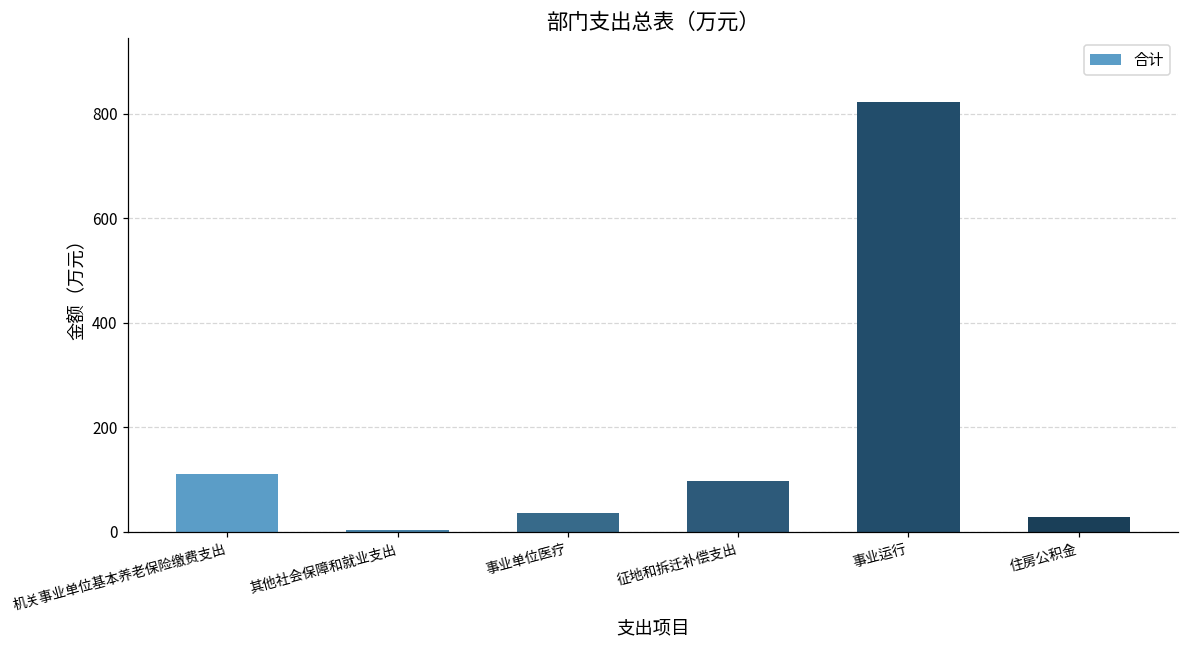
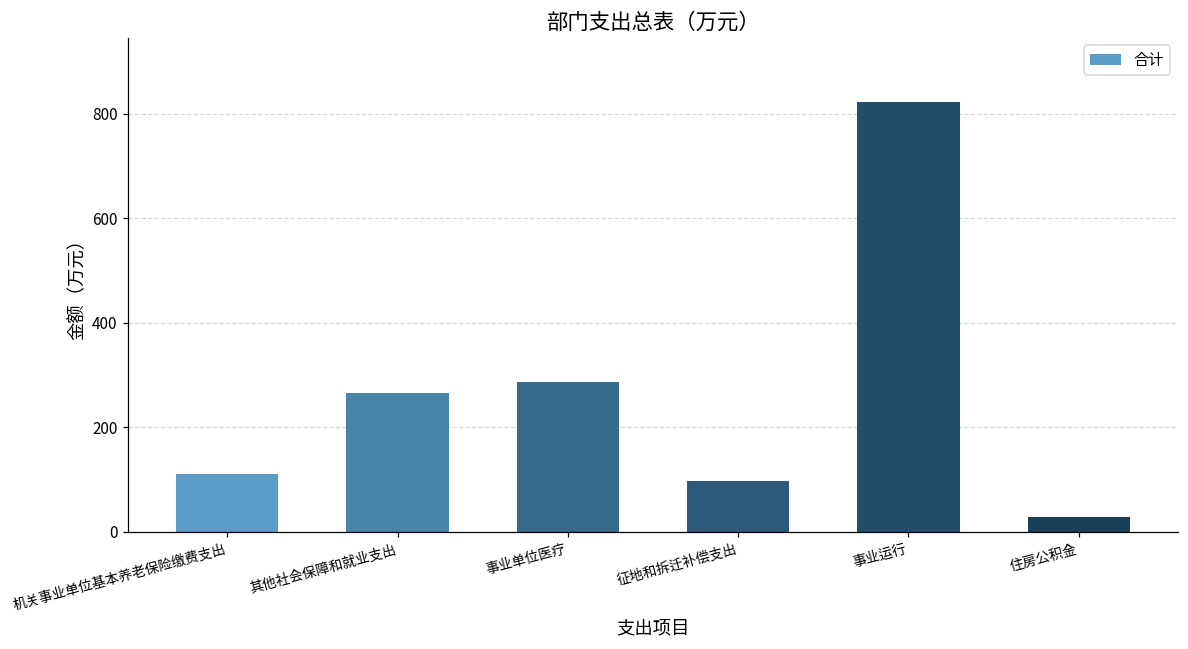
  {
    "机关事业单位基本养老保险缴费支出": 110,
-   "其他社会保障和就业支出": 0,
-   "事业单位医疗": 40,
+   "其他社会保障和就业支出": 270,
+   "事业单位医疗": 290,
    "征地和拆迁补偿支出": 100,
    "事业运行": 820,
    "住房公积金": 30
  }
